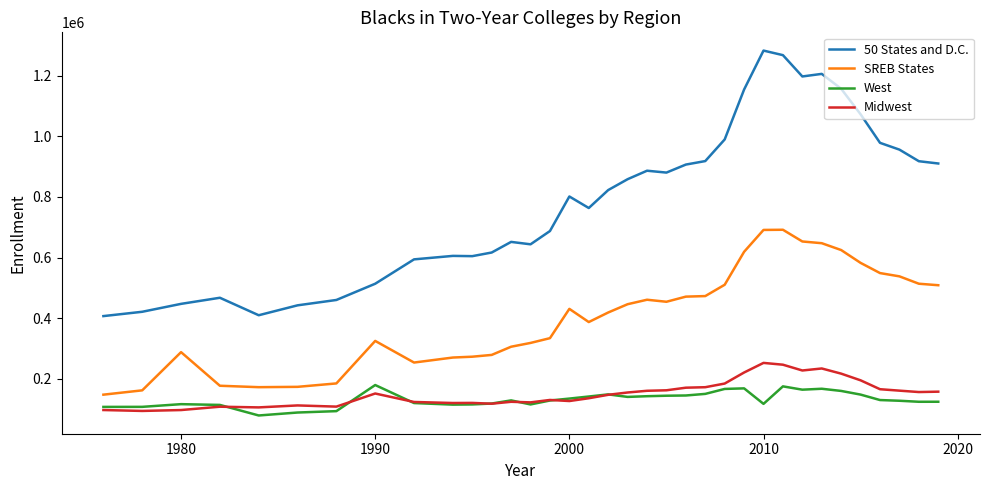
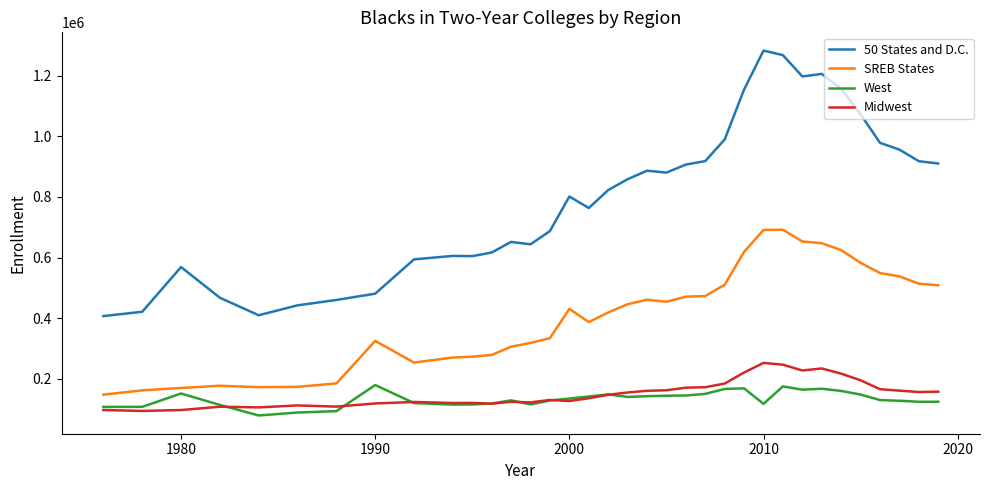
  {
    "50 States and D.C.": {
-     "1980": 450000,
-     "1990": 510000,
+     "1980": 570000,
+     "1990": 480000,
      "2000": 800000,
      "2010": 1280000
    },
    "SREB States": {
-     "1980": 290000,
+     "1980": 170000,
      "1990": 330000,
      "2000": 430000,
      "2010": 690000
    },
    "West": {
-     "1980": 120000,
+     "1980": 150000,
      "1990": 180000,
      "2010": 120000
    },
    "Midwest": {
      "1980": 100000,
-     "1990": 150000,
+     "1990": 120000,
      "2010": 250000
    }
  }
